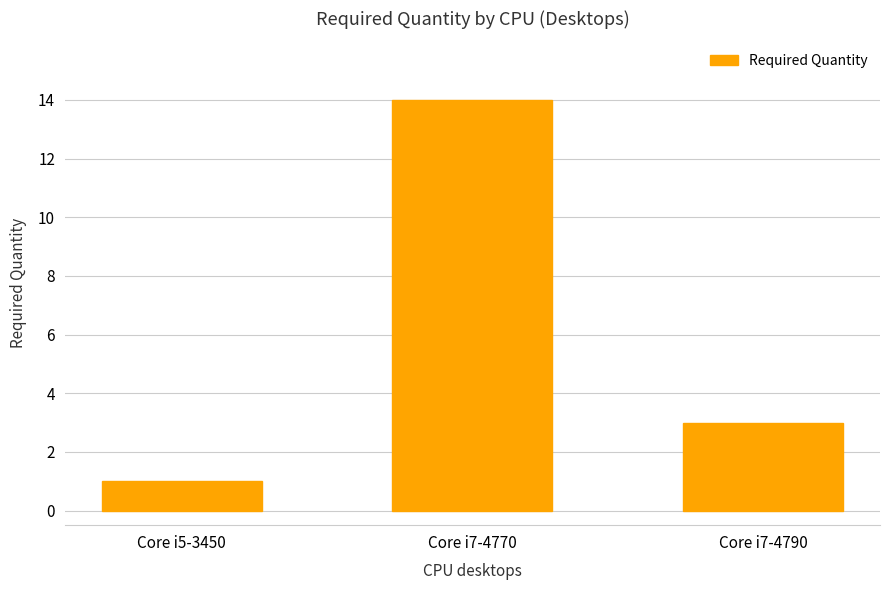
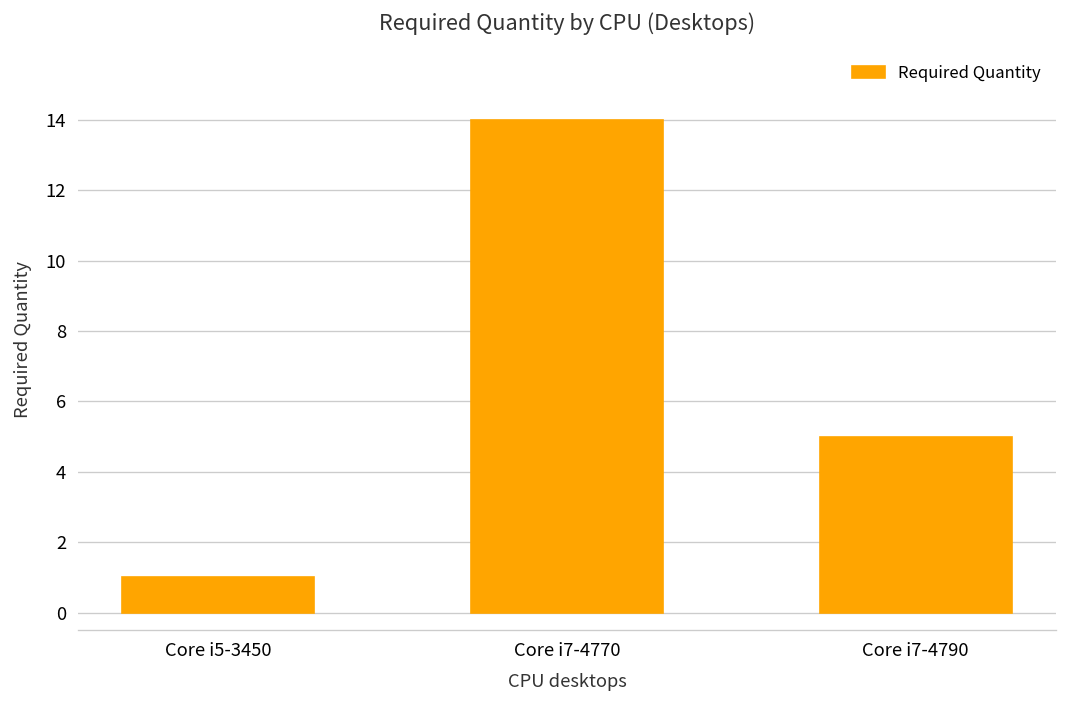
  {
    "Core i5-3450": 1,
    "Core i7-4770": 14,
-   "Core i7-4790": 3
+   "Core i7-4790": 5
  }
